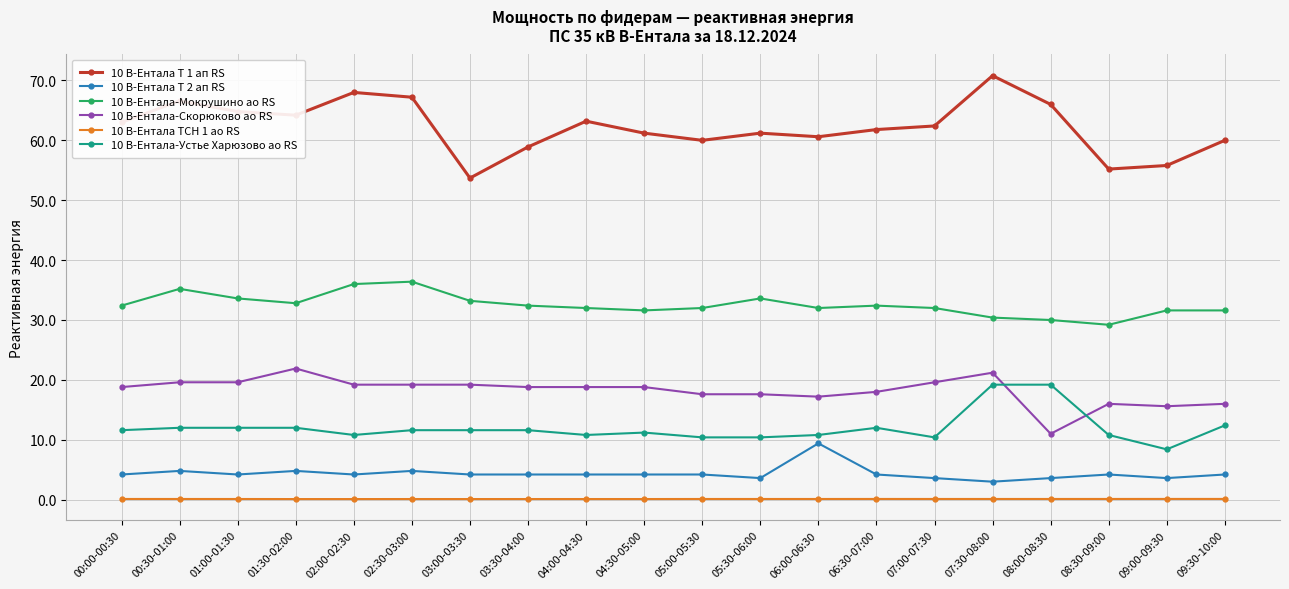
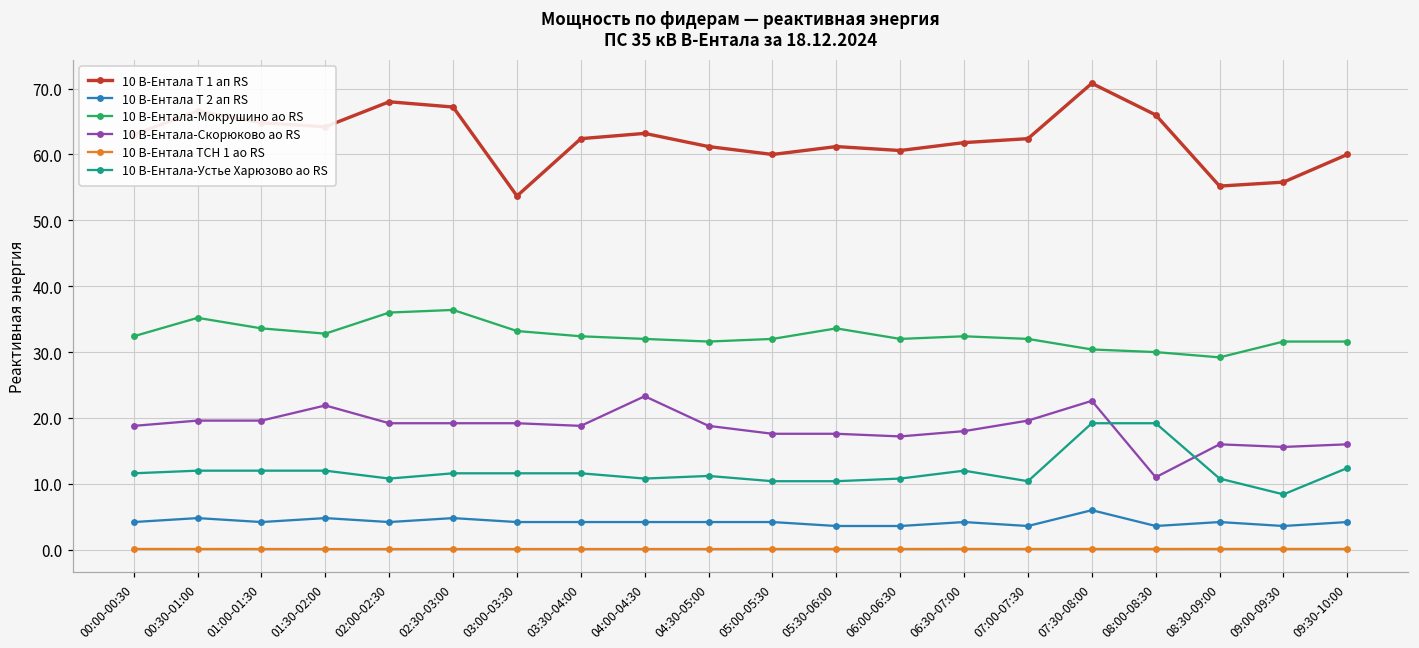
  {
    "10 В-Ентала Т 1 ап RS": {
      "02:00-02:30": 68,
      "02:30-03:00": 67,
      "03:00-03:30": 54,
-     "03:30-04:00": 59,
+     "03:30-04:00": 62,
      "04:00-04:30": 63,
      "04:30-05:00": 61,
      "05:00-05:30": 60,
      "05:30-06:00": 61,
      "06:00-06:30": 61,
      "06:30-07:00": 62,
      "07:00-07:30": 62,
      "07:30-08:00": 71,
      "08:00-08:30": 66,
      "08:30-09:00": 55,
      "09:00-09:30": 56,
      "09:30-10:00": 60
    },
    "10 В-Ентала Т 2 ап RS": {
      "00:00-00:30": 4,
      "00:30-01:00": 5,
      "01:00-01:30": 4,
      "01:30-02:00": 5,
      "02:00-02:30": 4,
      "02:30-03:00": 5,
      "03:00-03:30": 4,
      "03:30-04:00": 4,
      "04:00-04:30": 4,
      "04:30-05:00": 4,
      "05:00-05:30": 4,
      "05:30-06:00": 4,
-     "06:00-06:30": 9,
+     "06:00-06:30": 4,
      "06:30-07:00": 4,
      "07:00-07:30": 4,
-     "07:30-08:00": 3,
+     "07:30-08:00": 6,
      "08:00-08:30": 4,
      "08:30-09:00": 4,
      "09:00-09:30": 4,
      "09:30-10:00": 4
    },
    "10 В-Ентала-Скорюково ао RS": {
      "00:00-00:30": 19,
      "00:30-01:00": 20,
      "01:00-01:30": 20,
      "01:30-02:00": 22,
      "02:00-02:30": 19,
      "02:30-03:00": 19,
      "03:00-03:30": 19,
      "03:30-04:00": 19,
-     "04:00-04:30": 19,
+     "04:00-04:30": 23,
      "04:30-05:00": 19,
      "05:00-05:30": 18,
      "05:30-06:00": 18,
      "06:00-06:30": 17,
      "06:30-07:00": 18,
      "07:00-07:30": 20,
-     "07:30-08:00": 21,
+     "07:30-08:00": 23,
      "08:00-08:30": 11,
      "08:30-09:00": 16,
      "09:00-09:30": 16,
      "09:30-10:00": 16
    },
    "10 В-Ентала ТСН 1 ао RS": {
      "00:00-00:30": 0,
      "00:30-01:00": 0,
      "01:00-01:30": 0,
      "01:30-02:00": 0,
      "02:00-02:30": 0,
      "02:30-03:00": 0,
      "03:00-03:30": 0,
      "03:30-04:00": 0,
      "04:00-04:30": 0,
      "04:30-05:00": 0,
      "05:00-05:30": 0,
      "05:30-06:00": 0,
      "06:00-06:30": 0,
      "06:30-07:00": 0,
      "07:00-07:30": 0,
      "07:30-08:00": 0,
      "08:00-08:30": 0,
      "08:30-09:00": 0,
      "09:00-09:30": 0,
      "09:30-10:00": 0
    }
  }
